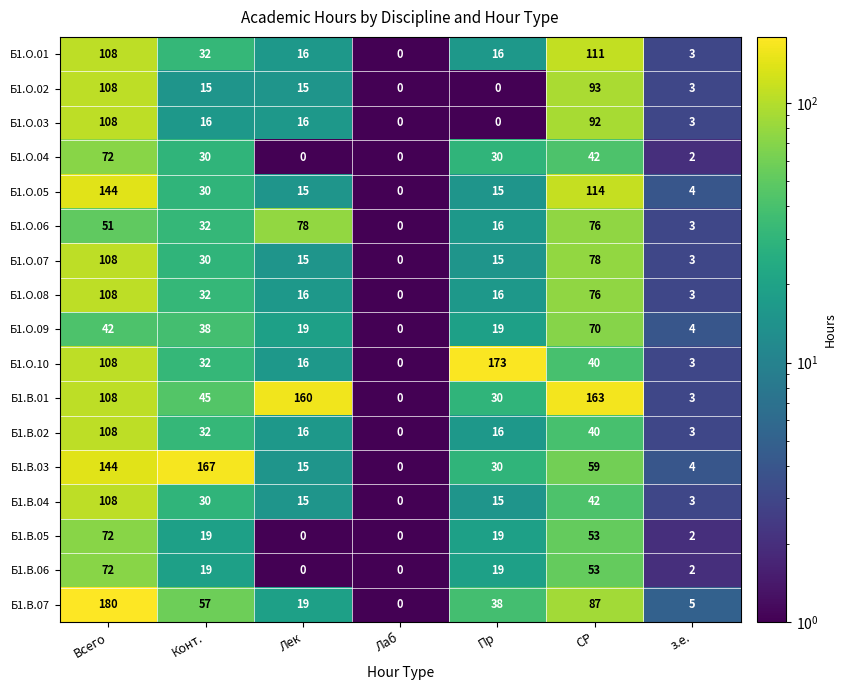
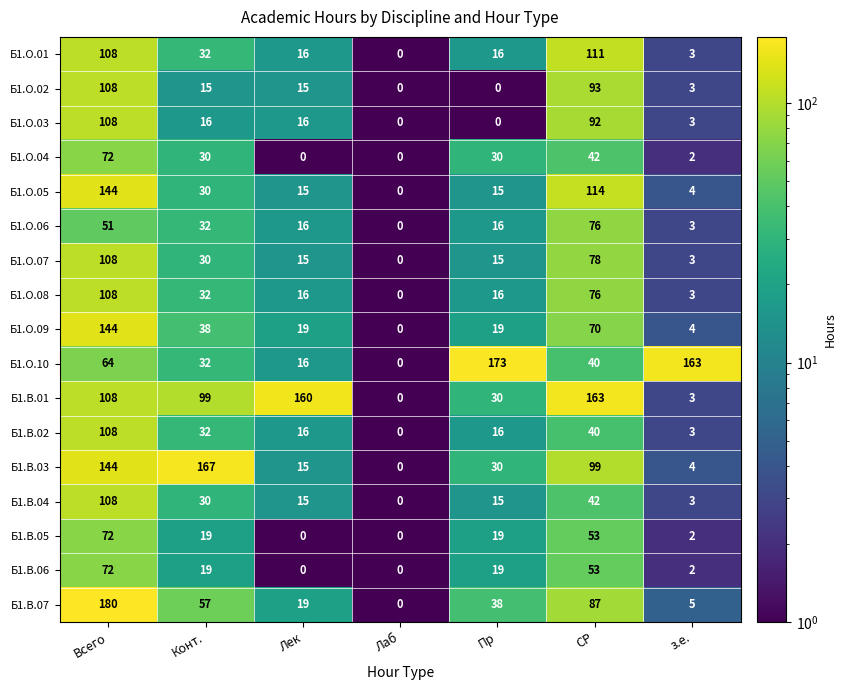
  {
    "Б1.О.01": {
      "Всего": 108,
      "Конт.": 32,
      "Лек": 16,
      "Лаб": 0,
      "Пр": 16,
      "СР": 111,
      "з.е.": 3
    },
    "Б1.О.02": {
      "Всего": 108,
      "Конт.": 15,
      "Лек": 15,
      "Лаб": 0,
      "Пр": 0,
      "СР": 93,
      "з.е.": 3
    },
    "Б1.О.03": {
      "Всего": 108,
      "Конт.": 16,
      "Лек": 16,
      "Лаб": 0,
      "Пр": 0,
      "СР": 92,
      "з.е.": 3
    },
    "Б1.О.04": {
      "Всего": 72,
      "Конт.": 30,
      "Лек": 0,
      "Лаб": 0,
      "Пр": 30,
      "СР": 42,
      "з.е.": 2
    },
    "Б1.О.05": {
      "Всего": 144,
      "Конт.": 30,
      "Лек": 15,
      "Лаб": 0,
      "Пр": 15,
      "СР": 114,
      "з.е.": 4
    },
    "Б1.О.06": {
      "Всего": 51,
      "Конт.": 32,
-     "Лек": 78,
+     "Лек": 16,
      "Лаб": 0,
      "Пр": 16,
      "СР": 76,
      "з.е.": 3
    },
    "Б1.О.07": {
      "Всего": 108,
      "Конт.": 30,
      "Лек": 15,
      "Лаб": 0,
      "Пр": 15,
      "СР": 78,
      "з.е.": 3
    },
    "Б1.О.08": {
      "Всего": 108,
      "Конт.": 32,
      "Лек": 16,
      "Лаб": 0,
      "Пр": 16,
      "СР": 76,
      "з.е.": 3
    },
    "Б1.О.09": {
-     "Всего": 42,
+     "Всего": 144,
      "Конт.": 38,
      "Лек": 19,
      "Лаб": 0,
      "Пр": 19,
      "СР": 70,
      "з.е.": 4
    },
    "Б1.О.10": {
-     "Всего": 108,
+     "Всего": 64,
      "Конт.": 32,
      "Лек": 16,
      "Лаб": 0,
      "Пр": 173,
      "СР": 40,
-     "з.е.": 3
+     "з.е.": 163
    },
    "Б1.В.01": {
      "Всего": 108,
-     "Конт.": 45,
+     "Конт.": 99,
      "Лек": 160,
      "Лаб": 0,
      "Пр": 30,
      "СР": 163,
      "з.е.": 3
    },
    "Б1.В.02": {
      "Всего": 108,
      "Конт.": 32,
      "Лек": 16,
      "Лаб": 0,
      "Пр": 16,
      "СР": 40,
      "з.е.": 3
    },
    "Б1.В.03": {
      "Всего": 144,
      "Конт.": 167,
      "Лек": 15,
      "Лаб": 0,
      "Пр": 30,
-     "СР": 59,
+     "СР": 99,
      "з.е.": 4
    },
    "Б1.В.04": {
      "Всего": 108,
      "Конт.": 30,
      "Лек": 15,
      "Лаб": 0,
      "Пр": 15,
      "СР": 42,
      "з.е.": 3
    },
    "Б1.В.05": {
      "Всего": 72,
      "Конт.": 19,
      "Лек": 0,
      "Лаб": 0,
      "Пр": 19,
      "СР": 53,
      "з.е.": 2
    },
    "Б1.В.06": {
      "Всего": 72,
      "Конт.": 19,
      "Лек": 0,
      "Лаб": 0,
      "Пр": 19,
      "СР": 53,
      "з.е.": 2
    },
    "Б1.В.07": {
      "Всего": 180,
      "Конт.": 57,
      "Лек": 19,
      "Лаб": 0,
      "Пр": 38,
      "СР": 87,
      "з.е.": 5
    }
  }
